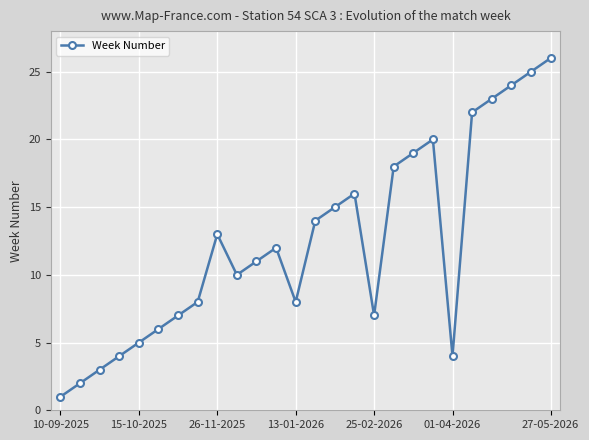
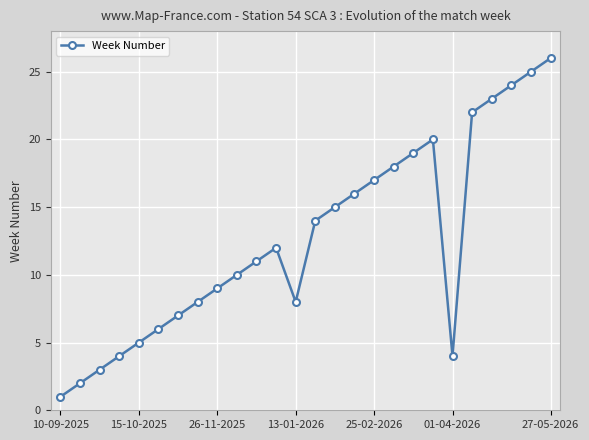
  {
    "10-09-2025": 1,
    "15-10-2025": 5,
-   "26-11-2025": 13,
+   "26-11-2025": 9,
    "13-01-2026": 8,
-   "25-02-2026": 7,
+   "25-02-2026": 17,
    "01-04-2026": 4,
    "27-05-2026": 26
  }
